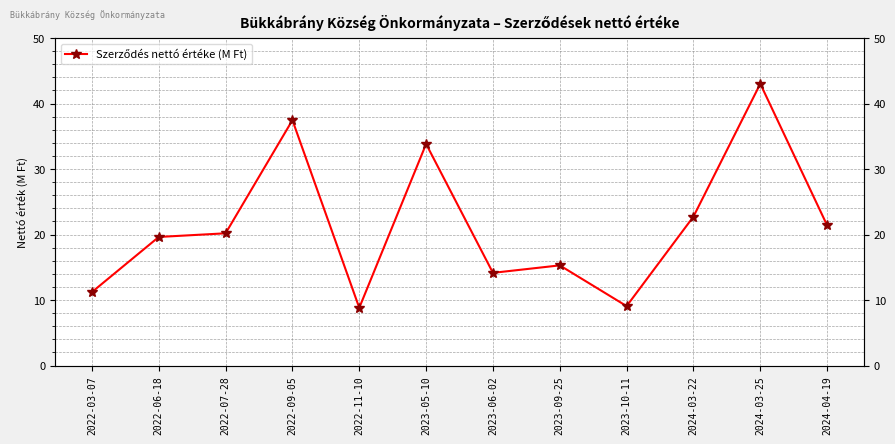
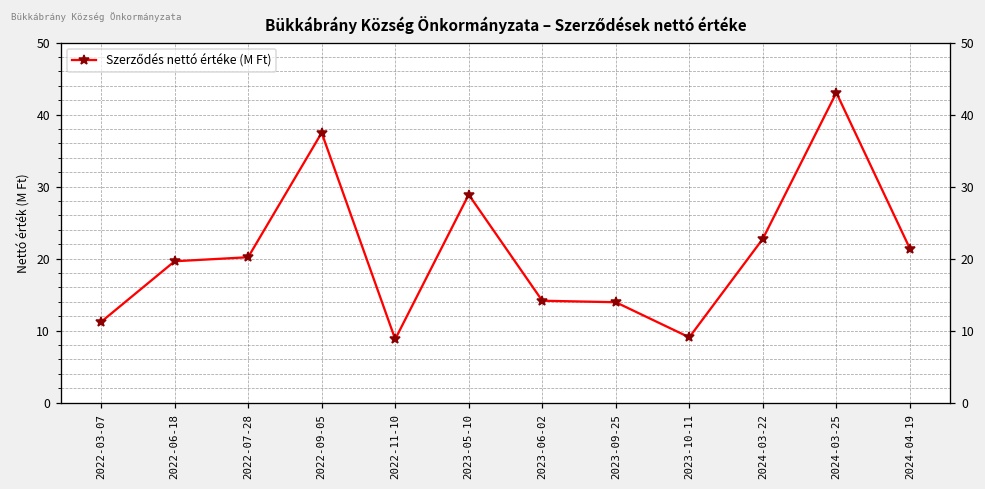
  {
    "2022-03-07": 11,
    "2022-06-18": 20,
    "2022-07-28": 20,
    "2022-09-05": 37,
    "2022-11-10": 9,
-   "2023-05-10": 34,
+   "2023-05-10": 29,
    "2023-06-02": 14,
-   "2023-09-25": 15,
+   "2023-09-25": 14,
    "2023-10-11": 9,
    "2024-03-22": 23,
    "2024-03-25": 43,
    "2024-04-19": 21
  }
